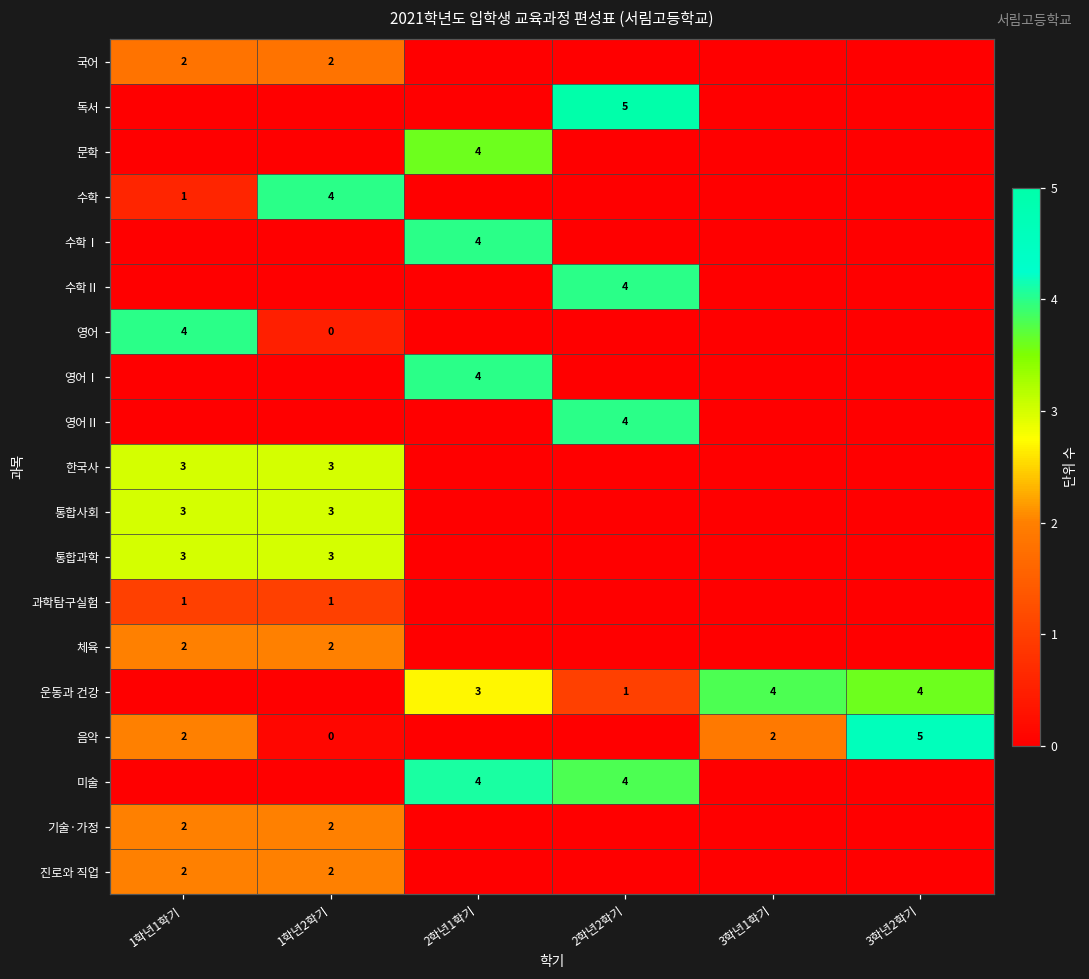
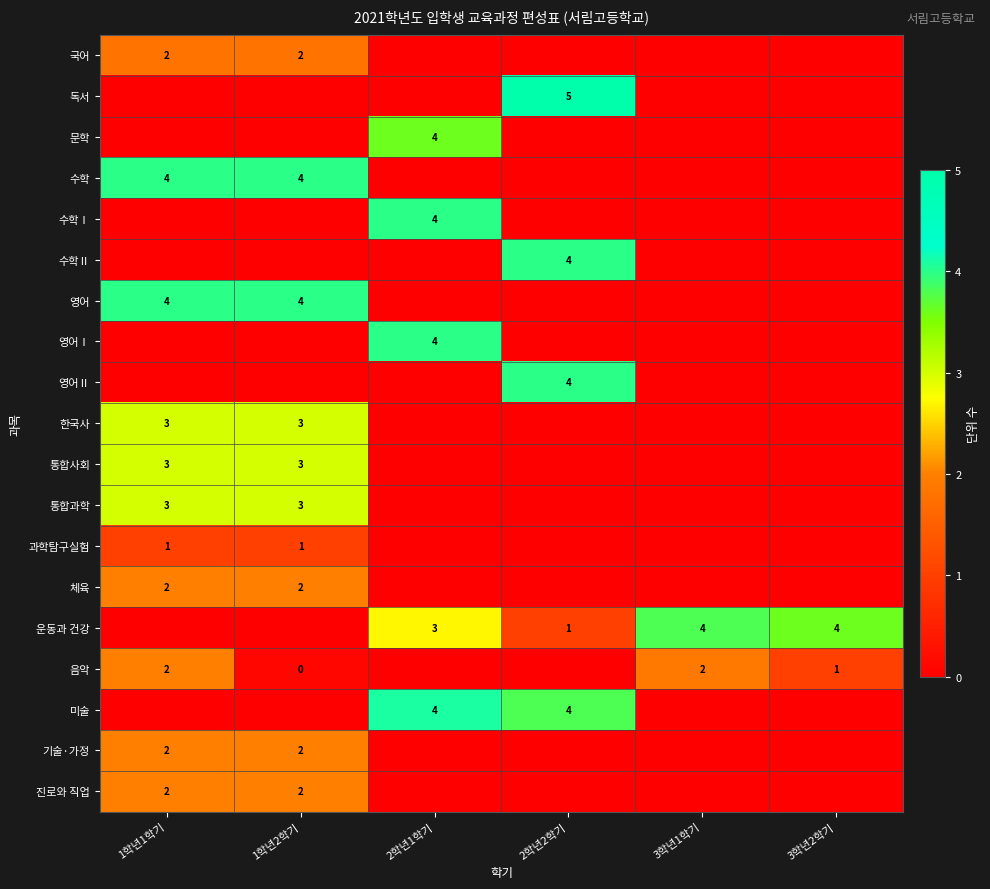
  {
    "국어": {
      "1학년1학기": 2,
      "1학년2학기": 2
    },
    "독서": {
      "2학년2학기": 5
    },
    "문학": {
      "2학년1학기": 4
    },
    "수학": {
-     "1학년1학기": 1,
+     "1학년1학기": 4,
      "1학년2학기": 4
    },
    "수학Ⅰ": {
      "2학년1학기": 4
    },
    "수학Ⅱ": {
      "2학년2학기": 4
    },
    "영어": {
      "1학년1학기": 4,
-     "1학년2학기": 0
+     "1학년2학기": 4
    },
    "영어Ⅰ": {
      "2학년1학기": 4
    },
    "영어Ⅱ": {
      "2학년2학기": 4
    },
    "한국사": {
      "1학년1학기": 3,
      "1학년2학기": 3
    },
    "통합사회": {
      "1학년1학기": 3,
      "1학년2학기": 3
    },
    "통합과학": {
      "1학년1학기": 3,
      "1학년2학기": 3
    },
    "과학탐구실험": {
      "1학년1학기": 1,
      "1학년2학기": 1
    },
    "체육": {
      "1학년1학기": 2,
      "1학년2학기": 2
    },
    "운동과 건강": {
      "2학년1학기": 3,
      "2학년2학기": 1,
      "3학년1학기": 4,
      "3학년2학기": 4
    },
    "음악": {
      "1학년1학기": 2,
      "1학년2학기": 0,
      "3학년1학기": 2,
-     "3학년2학기": 5
+     "3학년2학기": 1
    },
    "미술": {
      "2학년1학기": 4,
      "2학년2학기": 4
    },
    "기술·가정": {
      "1학년1학기": 2,
      "1학년2학기": 2
    },
    "진로와 직업": {
      "1학년1학기": 2,
      "1학년2학기": 2
    }
  }
